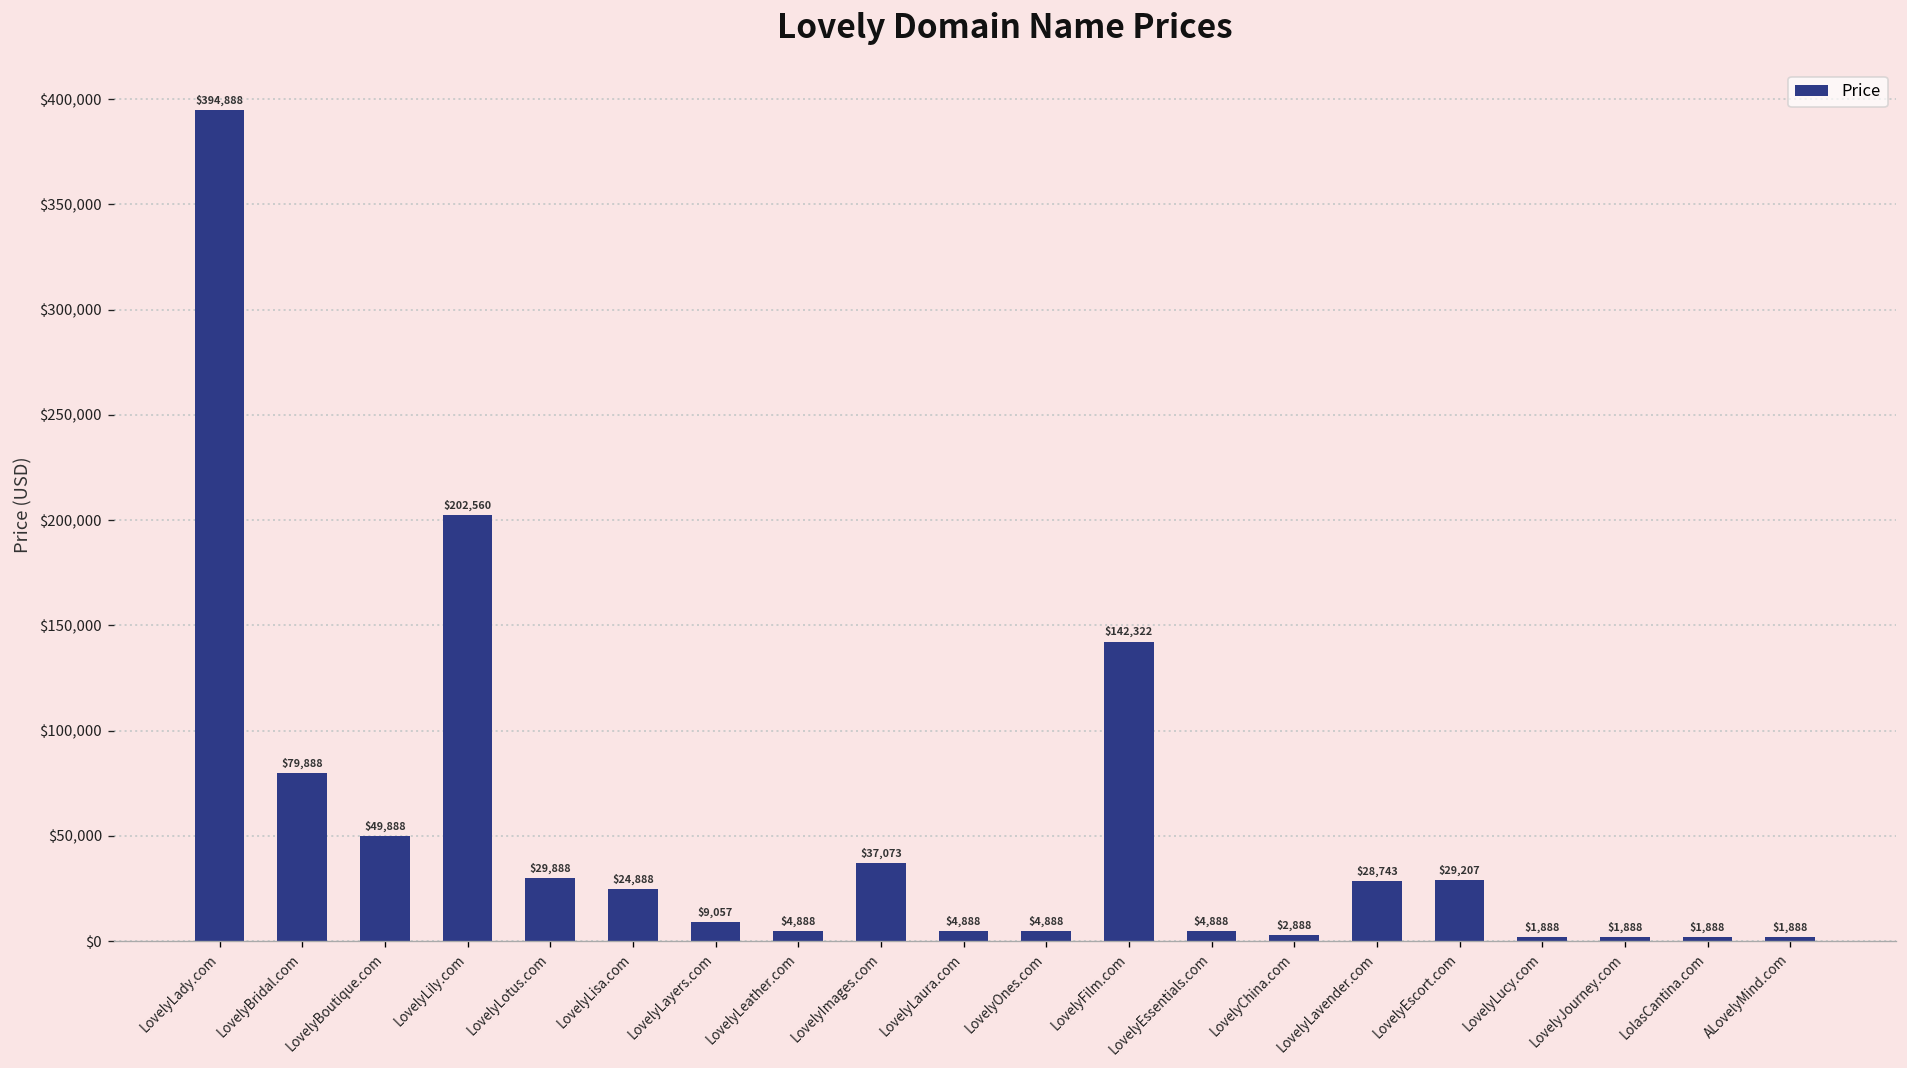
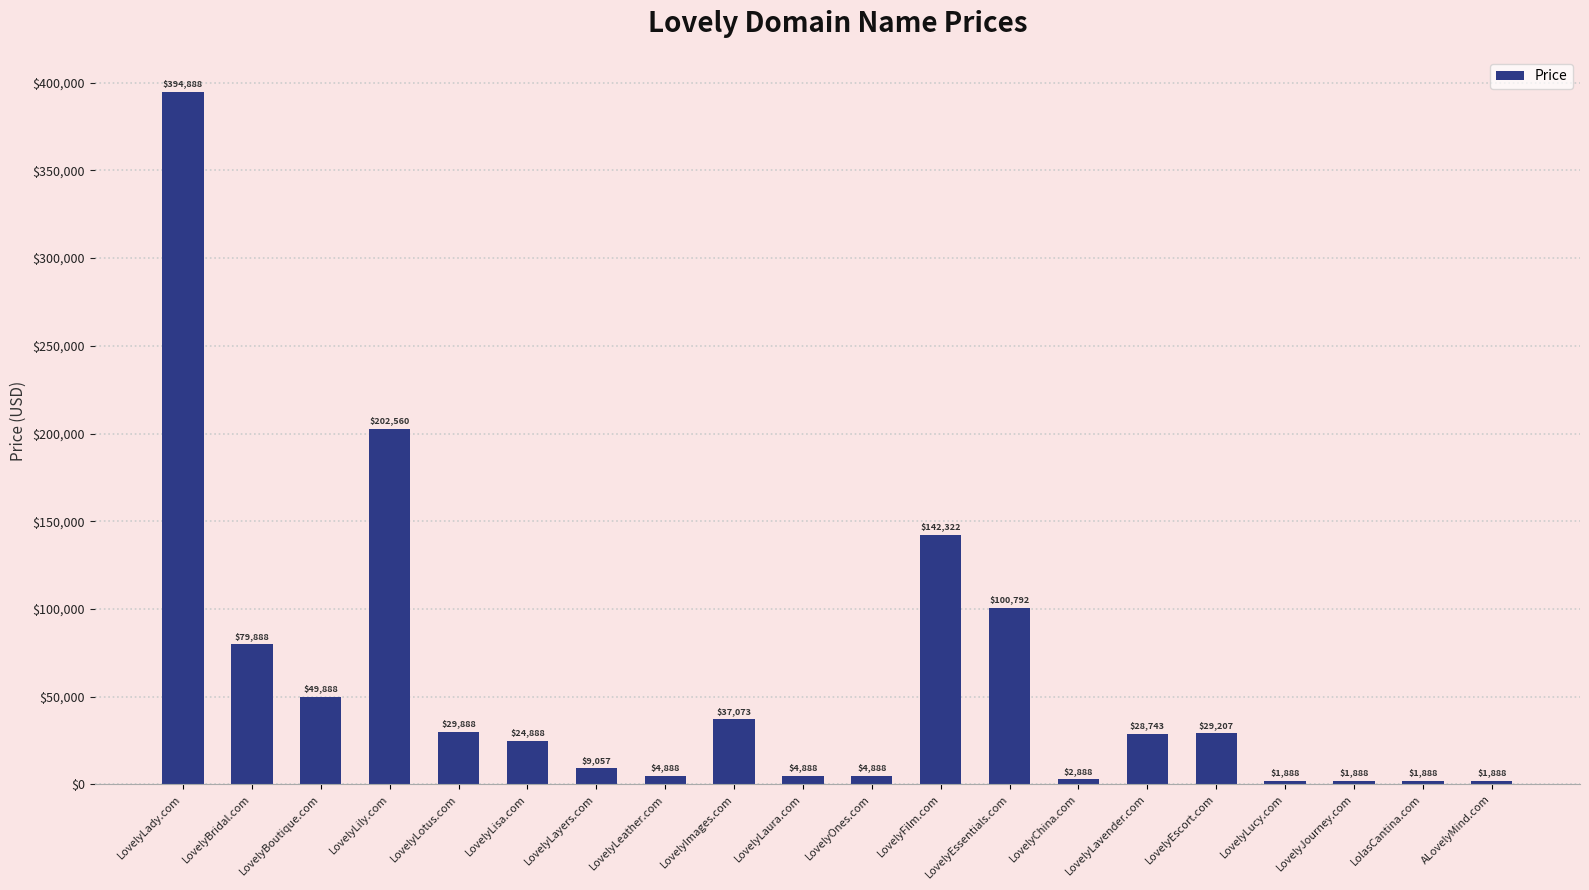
  {
    "LovelyLady.com": "$394,888",
    "LovelyBridal.com": "$79,888",
    "LovelyBoutique.com": "$49,888",
    "LovelyLily.com": "$202,560",
    "LovelyLotus.com": "$29,888",
    "LovelyLisa.com": "$24,888",
    "LovelyLayers.com": "$9,057",
    "LovelyLeather.com": "$4,888",
    "LovelyImages.com": "$37,073",
    "LovelyLaura.com": "$4,888",
    "LovelyOnes.com": "$4,888",
    "LovelyFilm.com": "$142,322",
-   "LovelyEssentials.com": "$4,888",
+   "LovelyEssentials.com": "$100,792",
    "LovelyChina.com": "$2,888",
    "LovelyLavender.com": "$28,743",
    "LovelyEscort.com": "$29,207",
    "LovelyLucy.com": "$1,888",
    "LovelyJourney.com": "$1,888",
    "LolasCantina.com": "$1,888",
    "ALovelyMind.com": "$1,888"
  }
